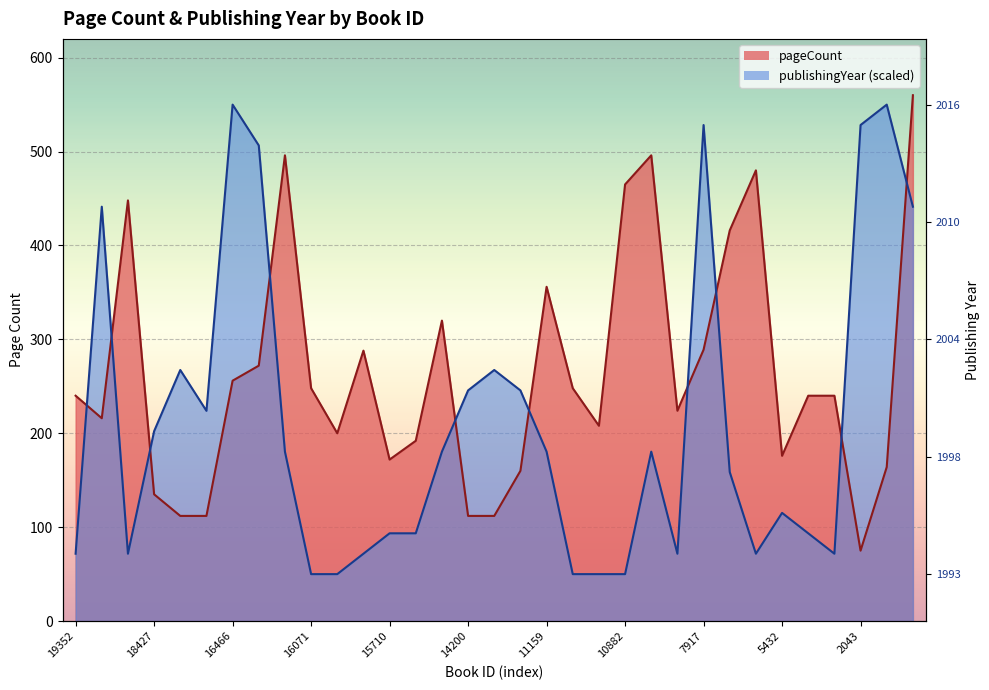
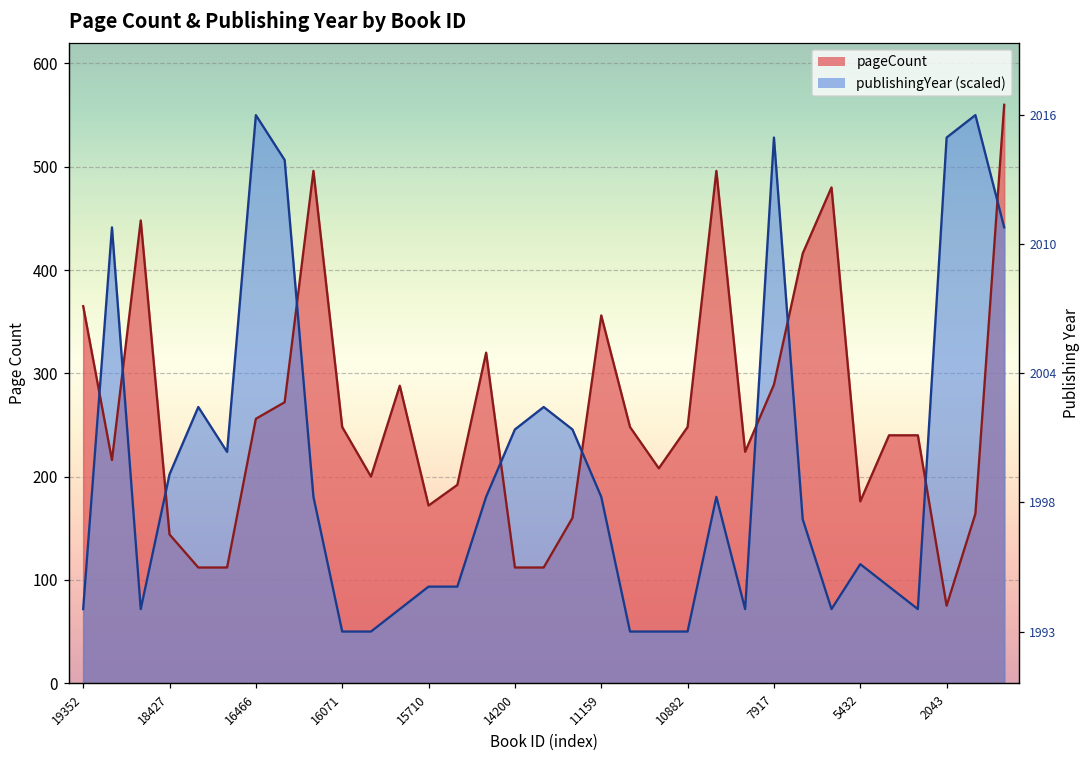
  {
    "pageCount": {
-     "19352": 240,
-     "18427": 135,
+     "19352": 370,
+     "18427": 144,
      "16466": 260,
      "16071": 250,
      "15710": 170,
      "14200": 110,
      "11159": 360,
-     "10882": 470,
+     "10882": 250,
      "7917": 290,
      "5432": 180,
      "2043": 80
    }
  }
